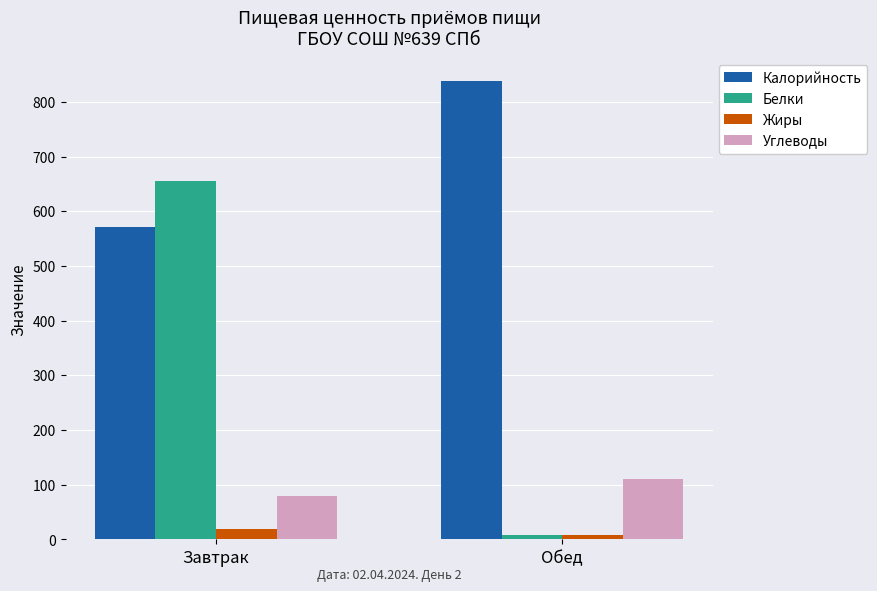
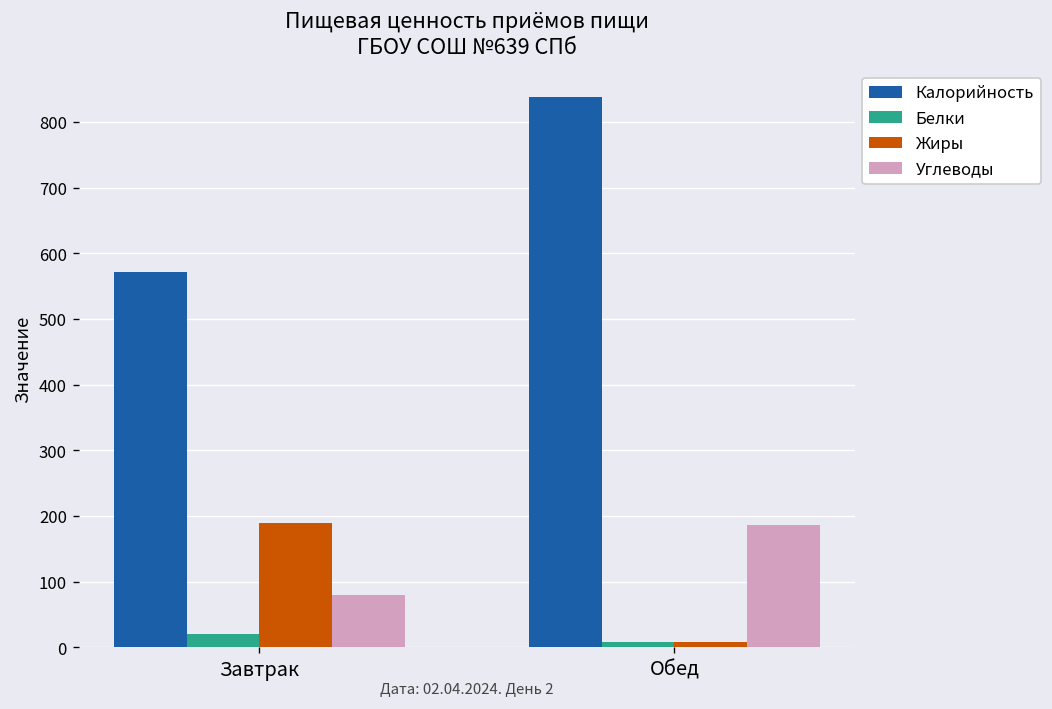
  {
    "Калорийность": {
      "Завтрак": 570,
      "Обед": 840
    },
    "Белки": {
-     "Завтрак": 660,
+     "Завтрак": 20,
      "Обед": 10
    },
    "Жиры": {
-     "Завтрак": 20,
+     "Завтрак": 190,
      "Обед": 10
    },
    "Углеводы": {
      "Завтрак": 80,
-     "Обед": 110
+     "Обед": 190
    }
  }
